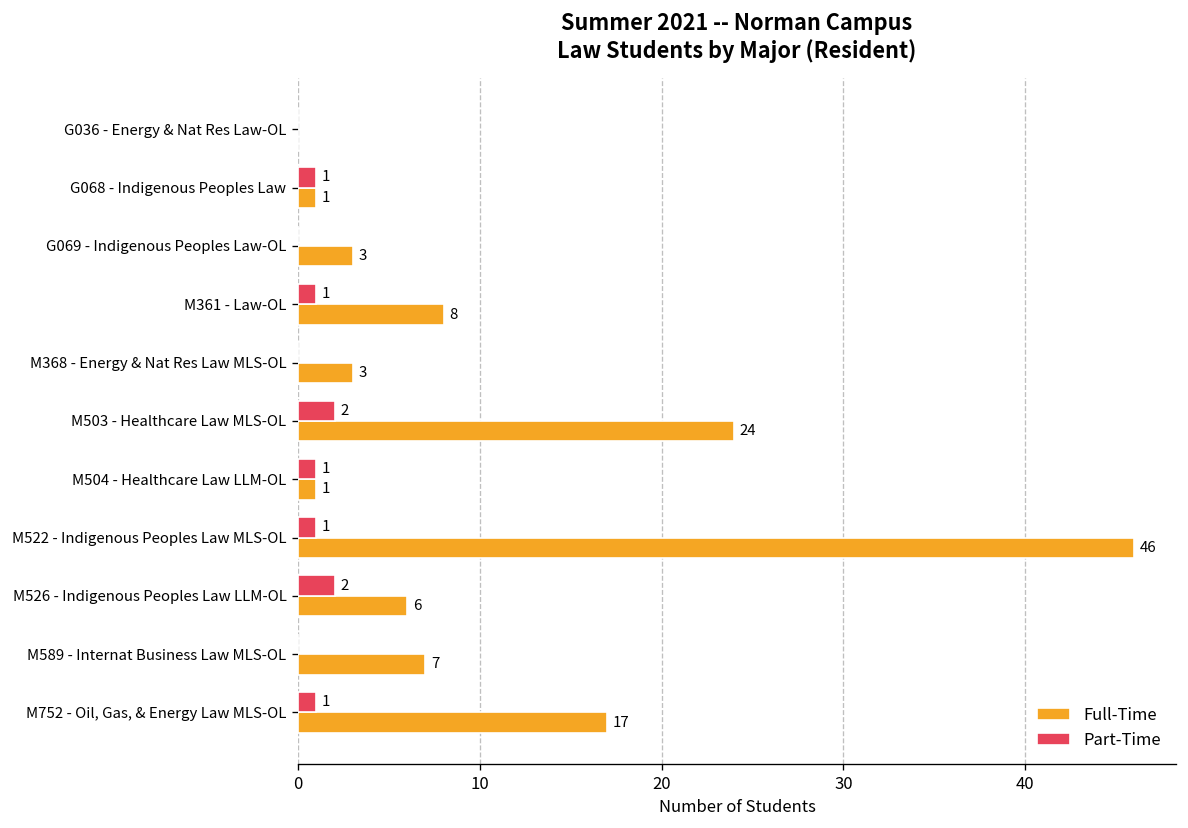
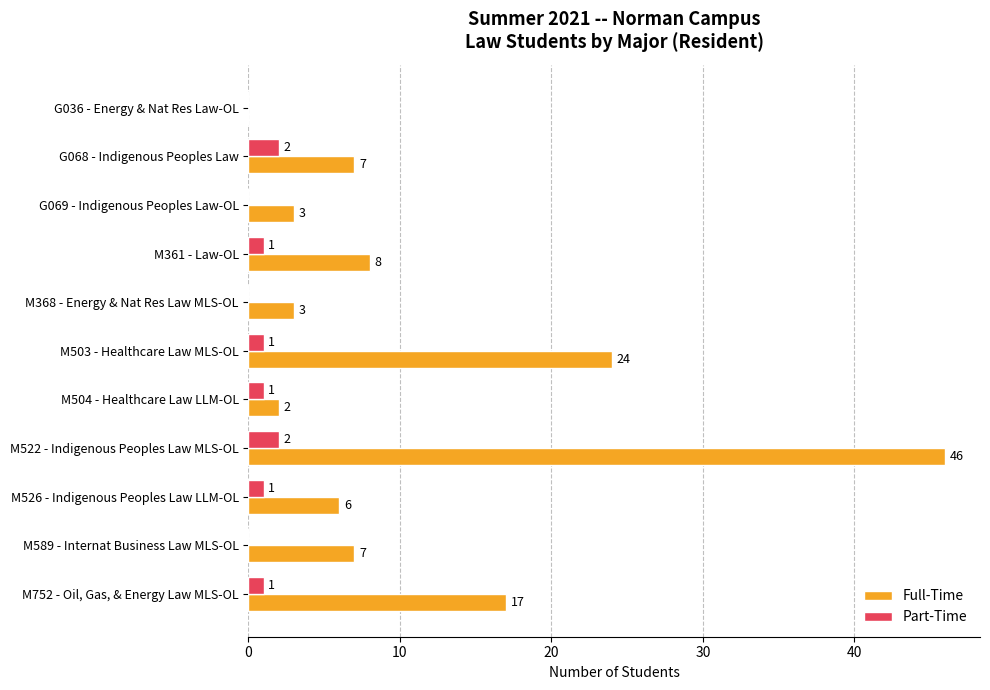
  {
    "Full-Time": {
-     "G068 - Indigenous Peoples Law": 1,
+     "G068 - Indigenous Peoples Law": 7,
      "G069 - Indigenous Peoples Law-OL": 3,
      "M361 - Law-OL": 8,
      "M368 - Energy & Nat Res Law MLS-OL": 3,
      "M503 - Healthcare Law MLS-OL": 24,
-     "M504 - Healthcare Law LLM-OL": 1,
+     "M504 - Healthcare Law LLM-OL": 2,
      "M522 - Indigenous Peoples Law MLS-OL": 46,
      "M526 - Indigenous Peoples Law LLM-OL": 6,
      "M589 - Internat Business Law MLS-OL": 7,
      "M752 - Oil, Gas, & Energy Law MLS-OL": 17
    },
    "Part-Time": {
-     "G068 - Indigenous Peoples Law": 1,
+     "G068 - Indigenous Peoples Law": 2,
      "M361 - Law-OL": 1,
-     "M503 - Healthcare Law MLS-OL": 2,
+     "M503 - Healthcare Law MLS-OL": 1,
      "M504 - Healthcare Law LLM-OL": 1,
-     "M522 - Indigenous Peoples Law MLS-OL": 1,
-     "M526 - Indigenous Peoples Law LLM-OL": 2,
+     "M522 - Indigenous Peoples Law MLS-OL": 2,
+     "M526 - Indigenous Peoples Law LLM-OL": 1,
      "M752 - Oil, Gas, & Energy Law MLS-OL": 1
    }
  }
